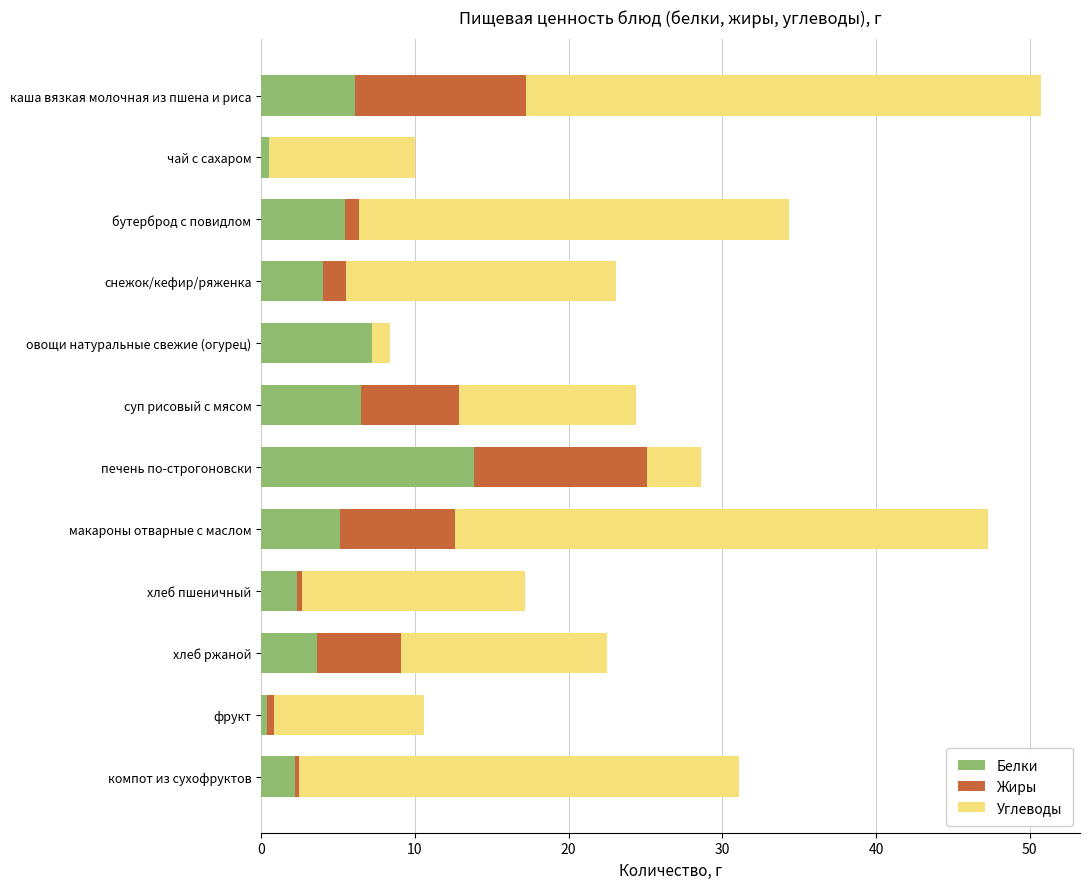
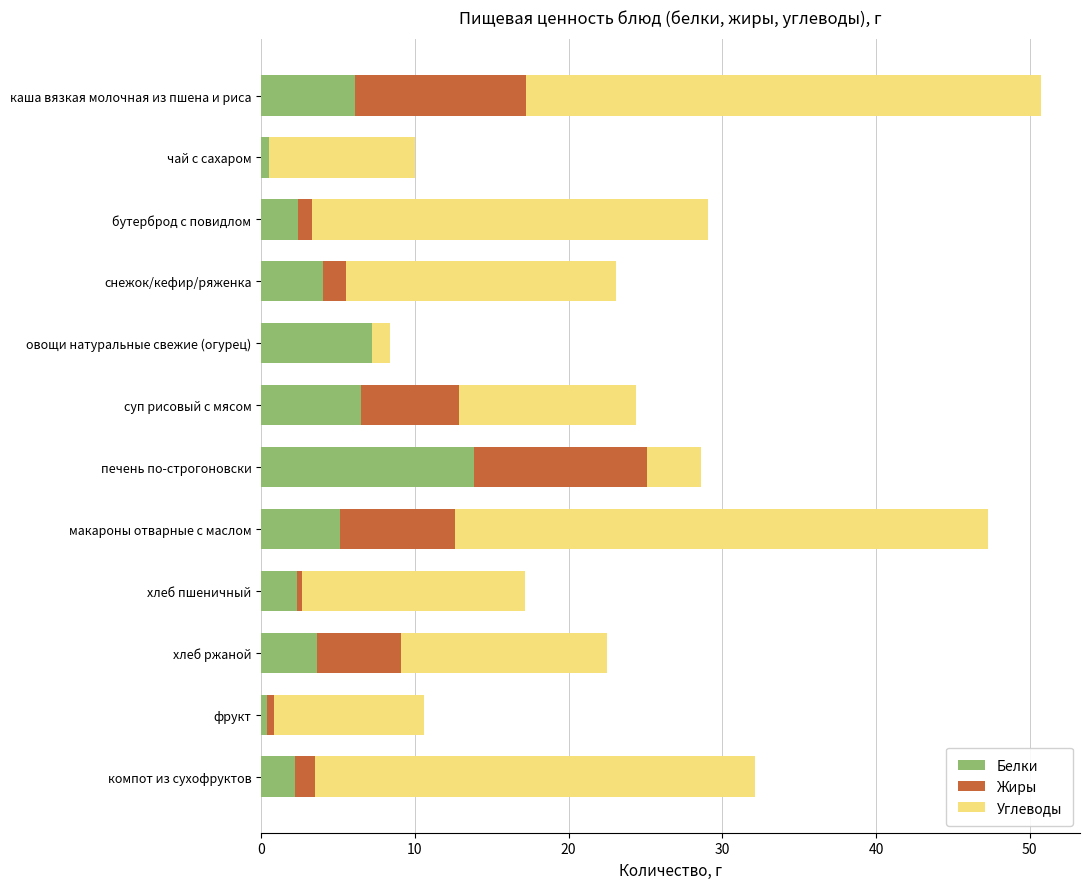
  {
    "Белки": {
      "каша вязкая молочная из пшена и риса": 6.1,
      "чай с сахаром": 0.5,
-     "бутерброд с повидлом": 5.4,
+     "бутерброд с повидлом": 2.4,
      "снежок/кефир/ряженка": 4.0,
      "овощи натуральные свежие (огурец)": 7.2,
      "суп рисовый с мясом": 6.5,
      "печень по-строгоновски": 13.9,
      "макароны отварные с маслом": 5.1,
      "хлеб пшеничный": 2.4,
      "хлеб ржаной": 3.6,
      "фрукт": 0.4,
      "компот из сухофруктов": 2.2
    },
    "Жиры": {
      "каша вязкая молочная из пшена и риса": 11.2,
      "чай с сахаром": 0.0,
      "бутерброд с повидлом": 0.9,
      "снежок/кефир/ряженка": 1.5,
      "суп рисовый с мясом": 6.4,
      "печень по-строгоновски": 11.2,
      "макароны отварные с маслом": 7.5,
      "хлеб пшеничный": 0.3,
      "хлеб ржаной": 5.5,
      "фрукт": 0.4,
-     "компот из сухофруктов": 0.3
+     "компот из сухофруктов": 1.3
    },
    "Углеводы": {
      "каша вязкая молочная из пшена и риса": 33.5,
      "чай с сахаром": 9.5,
-     "бутерброд с повидлом": 28.0,
+     "бутерброд с повидлом": 25.8,
      "снежок/кефир/ряженка": 17.6,
      "овощи натуральные свежие (огурец)": 1.1,
      "суп рисовый с мясом": 11.5,
      "печень по-строгоновски": 3.5,
      "макароны отварные с маслом": 34.7,
      "хлеб пшеничный": 14.5,
      "хлеб ржаной": 13.4,
      "фрукт": 9.8,
      "компот из сухофруктов": 28.6
    }
  }
